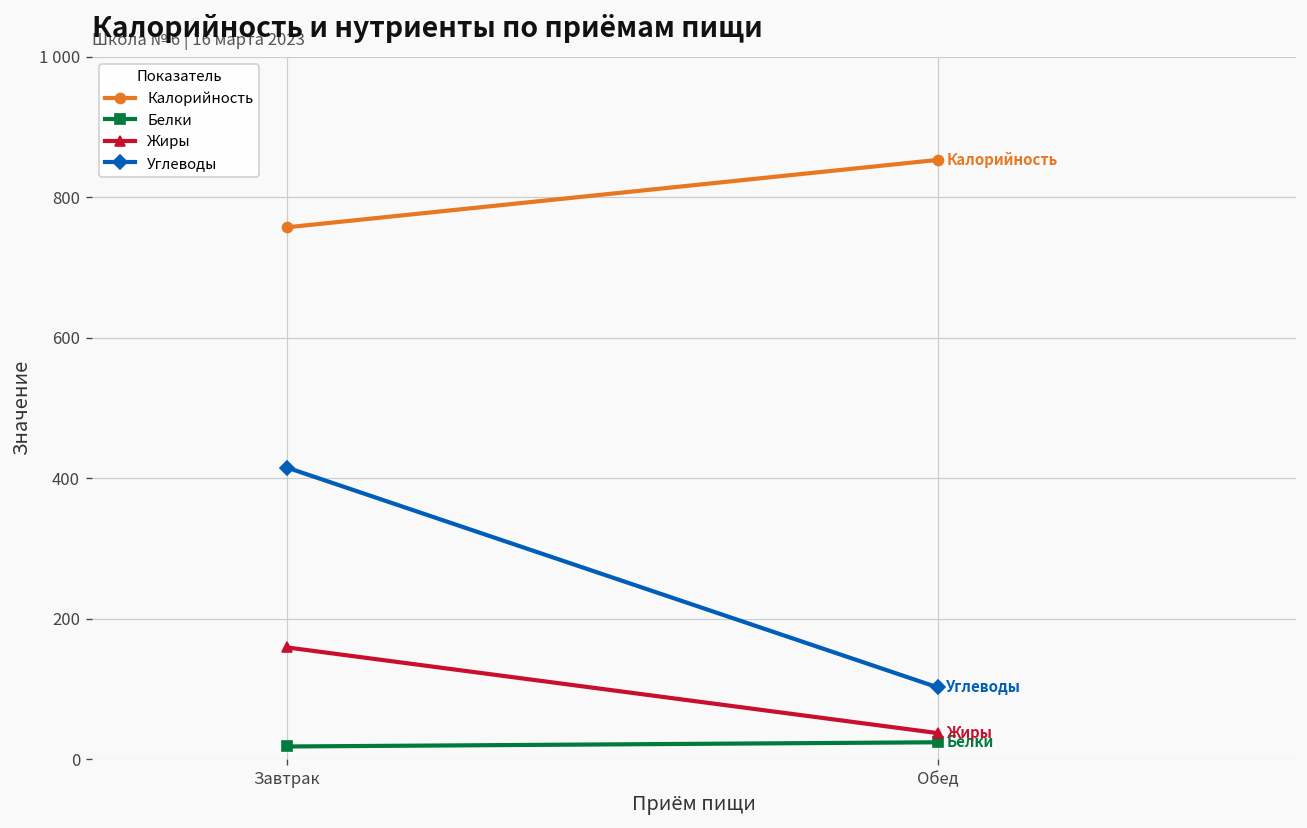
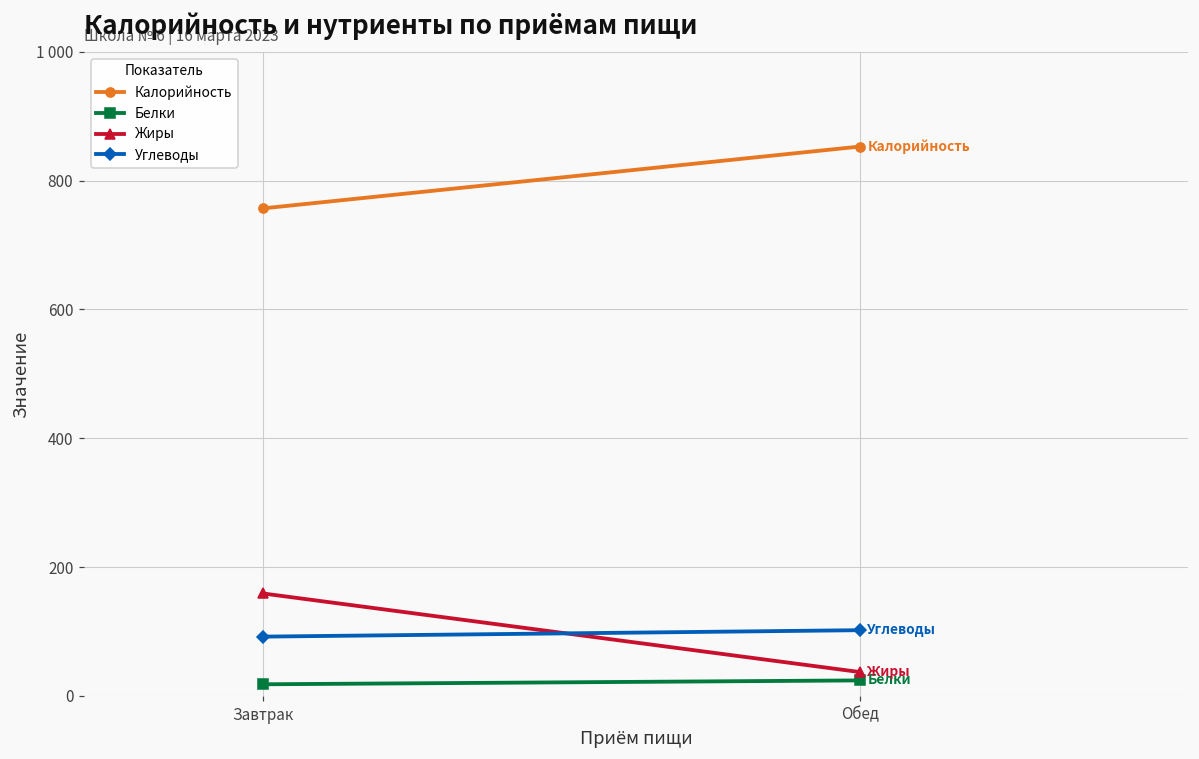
  {
    "Калорийность": {
      "Завтрак": 760,
      "Обед": 850
    },
    "Белки": {
      "Завтрак": 20,
      "Обед": 20
    },
    "Жиры": {
      "Завтрак": 160,
      "Обед": 40
    },
    "Углеводы": {
-     "Завтрак": 420,
+     "Завтрак": 90,
      "Обед": 100
    }
  }
